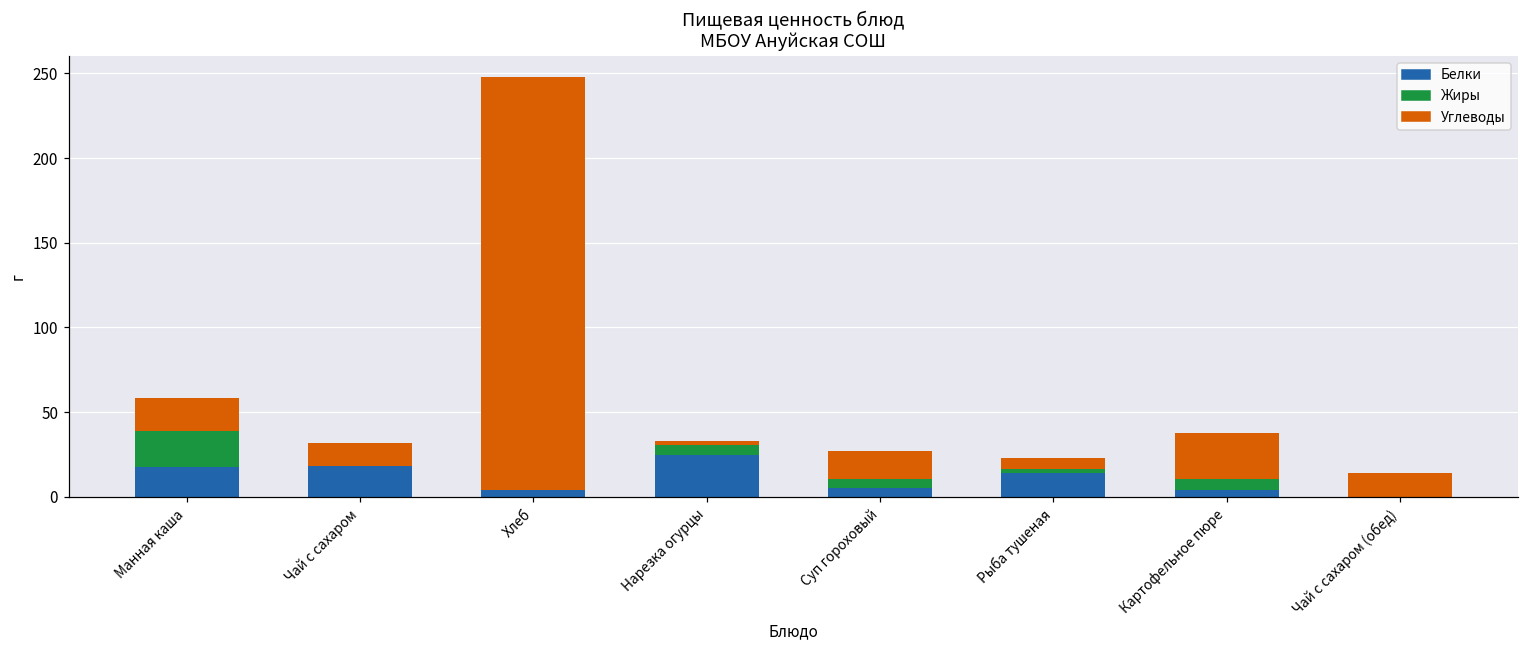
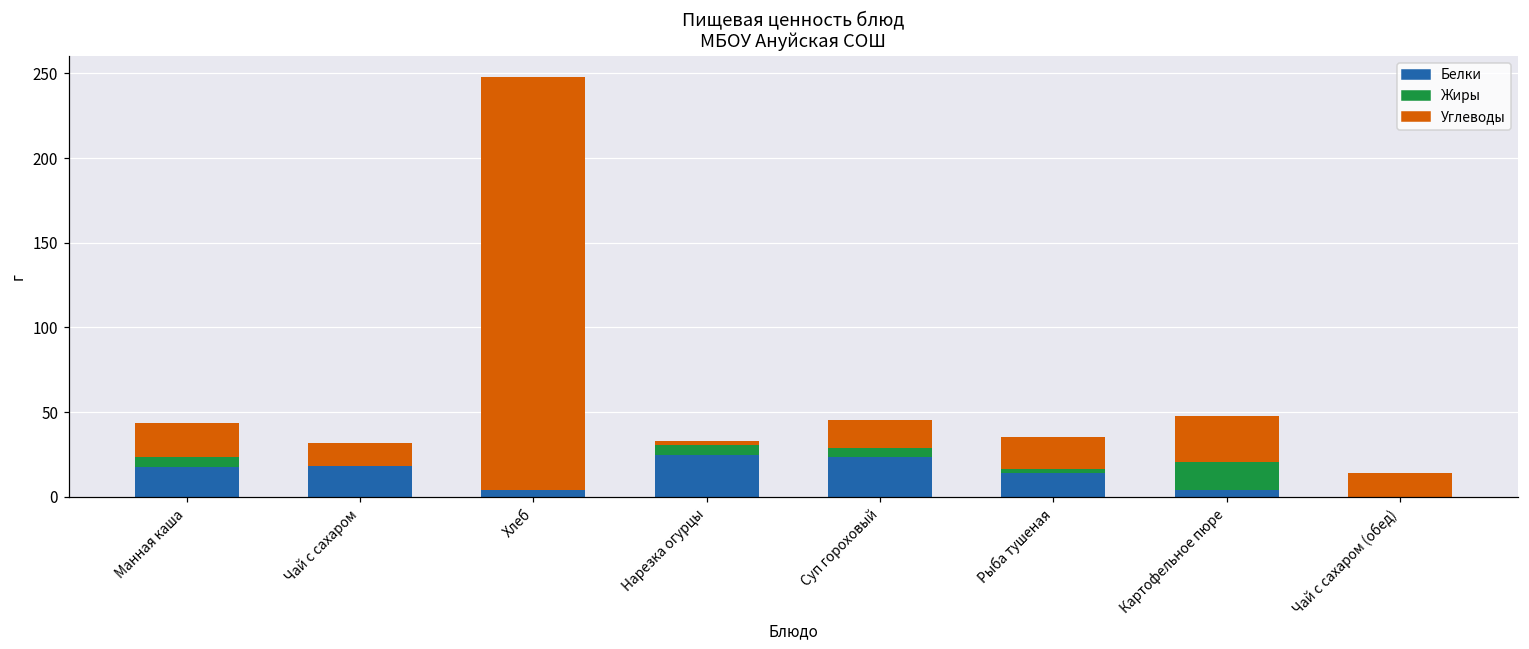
  {
    "Белки": {
      "Манная каша": 18,
      "Чай с сахаром": 18,
      "Хлеб": 4,
      "Нарезка огурцы": 25,
-     "Суп гороховый": 5,
+     "Суп гороховый": 23,
      "Рыба тушеная": 14,
      "Картофельное пюре": 4
    },
    "Жиры": {
-     "Манная каша": 21,
+     "Манная каша": 6,
      "Чай с сахаром": 0,
      "Нарезка огурцы": 6,
      "Суп гороховый": 5,
      "Рыба тушеная": 3,
-     "Картофельное пюре": 6,
+     "Картофельное пюре": 17,
      "Чай с сахаром (обед)": 0
    },
    "Углеводы": {
      "Манная каша": 20,
      "Чай с сахаром": 14,
      "Хлеб": 244,
      "Нарезка огурцы": 2,
      "Суп гороховый": 16,
-     "Рыба тушеная": 7,
+     "Рыба тушеная": 19,
      "Картофельное пюре": 27,
      "Чай с сахаром (обед)": 14
    }
  }
